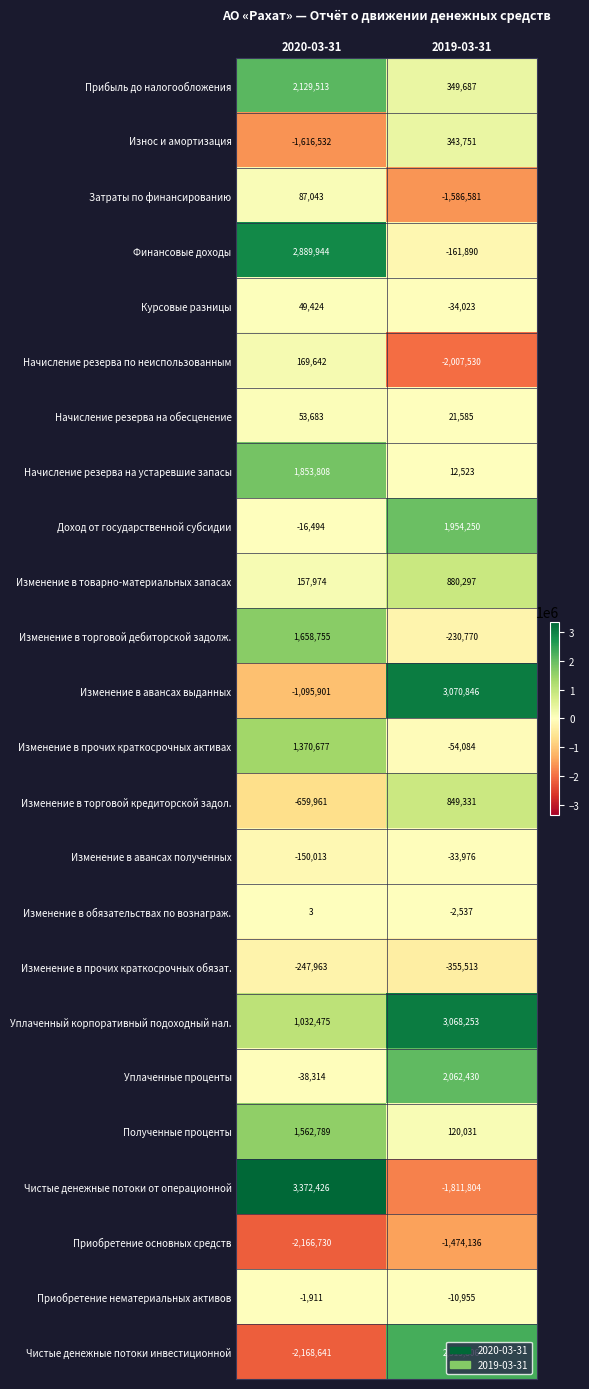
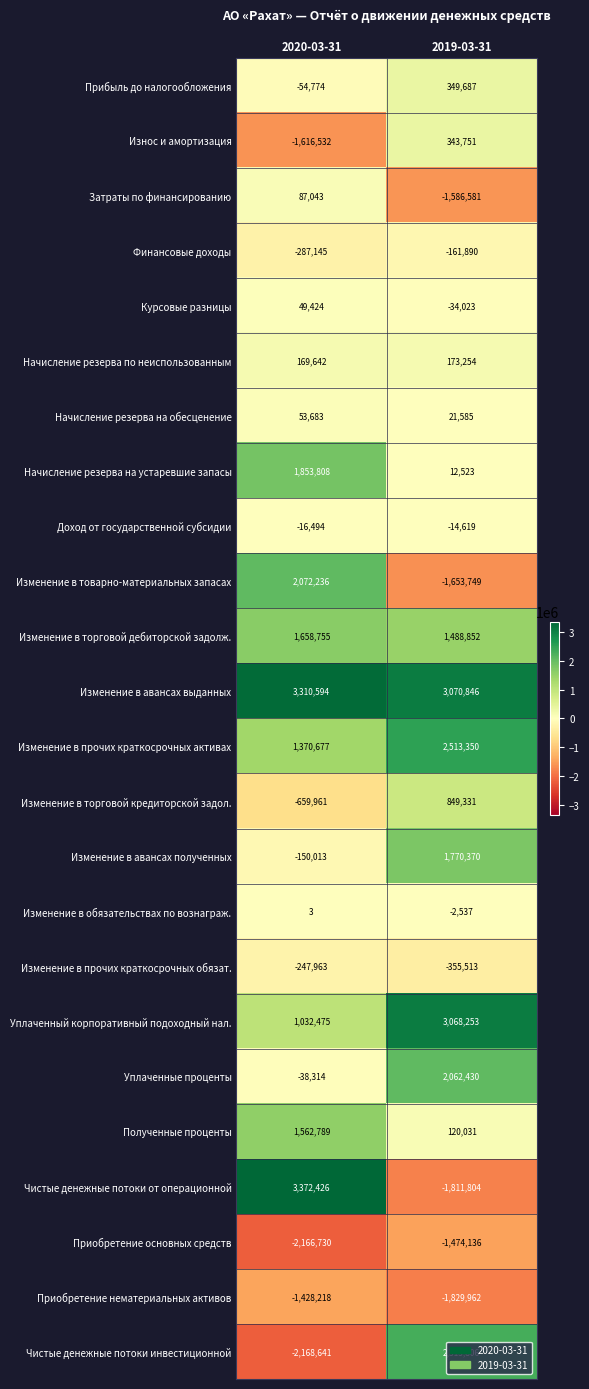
  {
    "Прибыль до налогообложения": {
-     "2020-03-31": "2,129,513",
+     "2020-03-31": "-54,774",
      "2019-03-31": "349,687"
    },
    "Износ и амортизация": {
      "2020-03-31": "-1,616,532",
      "2019-03-31": "343,751"
    },
    "Затраты по финансированию": {
      "2020-03-31": "87,043",
      "2019-03-31": "-1,586,581"
    },
    "Финансовые доходы": {
-     "2020-03-31": "2,889,944",
+     "2020-03-31": "-287,145",
      "2019-03-31": "-161,890"
    },
    "Курсовые разницы": {
      "2020-03-31": "49,424",
      "2019-03-31": "-34,023"
    },
    "Начисление резерва по неиспользованным": {
      "2020-03-31": "169,642",
-     "2019-03-31": "-2,007,530"
+     "2019-03-31": "173,254"
    },
    "Начисление резерва на обесценение": {
      "2020-03-31": "53,683",
      "2019-03-31": "21,585"
    },
    "Начисление резерва на устаревшие запасы": {
      "2020-03-31": "1,853,808",
      "2019-03-31": "12,523"
    },
    "Доход от государственной субсидии": {
      "2020-03-31": "-16,494",
-     "2019-03-31": "1,954,250"
+     "2019-03-31": "-14,619"
    },
    "Изменение в товарно-материальных запасах": {
-     "2020-03-31": "157,974",
-     "2019-03-31": "880,297"
+     "2020-03-31": "2,072,236",
+     "2019-03-31": "-1,653,749"
    },
    "Изменение в торговой дебиторской задолж.": {
      "2020-03-31": "1,658,755",
-     "2019-03-31": "-230,770"
+     "2019-03-31": "1,488,852"
    },
    "Изменение в авансах выданных": {
-     "2020-03-31": "-1,095,901",
+     "2020-03-31": "3,310,594",
      "2019-03-31": "3,070,846"
    },
    "Изменение в прочих краткосрочных активах": {
      "2020-03-31": "1,370,677",
-     "2019-03-31": "-54,084"
+     "2019-03-31": "2,513,350"
    },
    "Изменение в торговой кредиторской задол.": {
      "2020-03-31": "-659,961",
      "2019-03-31": "849,331"
    },
    "Изменение в авансах полученных": {
      "2020-03-31": "-150,013",
-     "2019-03-31": "-33,976"
+     "2019-03-31": "1,770,370"
    },
    "Изменение в обязательствах по вознаграж.": {
      "2020-03-31": "3",
      "2019-03-31": "-2,537"
    },
    "Изменение в прочих краткосрочных обязат.": {
      "2020-03-31": "-247,963",
      "2019-03-31": "-355,513"
    },
    "Уплаченный корпоративный подоходный нал.": {
      "2020-03-31": "1,032,475",
      "2019-03-31": "3,068,253"
    },
    "Уплаченные проценты": {
      "2020-03-31": "-38,314",
      "2019-03-31": "2,062,430"
    },
    "Полученные проценты": {
      "2020-03-31": "1,562,789",
      "2019-03-31": "120,031"
    },
    "Чистые денежные потоки от операционной": {
      "2020-03-31": "3,372,426",
      "2019-03-31": "-1,811,804"
    },
    "Приобретение основных средств": {
      "2020-03-31": "-2,166,730",
      "2019-03-31": "-1,474,136"
    },
    "Приобретение нематериальных активов": {
-     "2020-03-31": "-1,911",
-     "2019-03-31": "-10,955"
+     "2020-03-31": "-1,428,218",
+     "2019-03-31": "-1,829,962"
    },
    "Чистые денежные потоки инвестиционной": {
      "2020-03-31": "-2,168,641"
    }
  }
